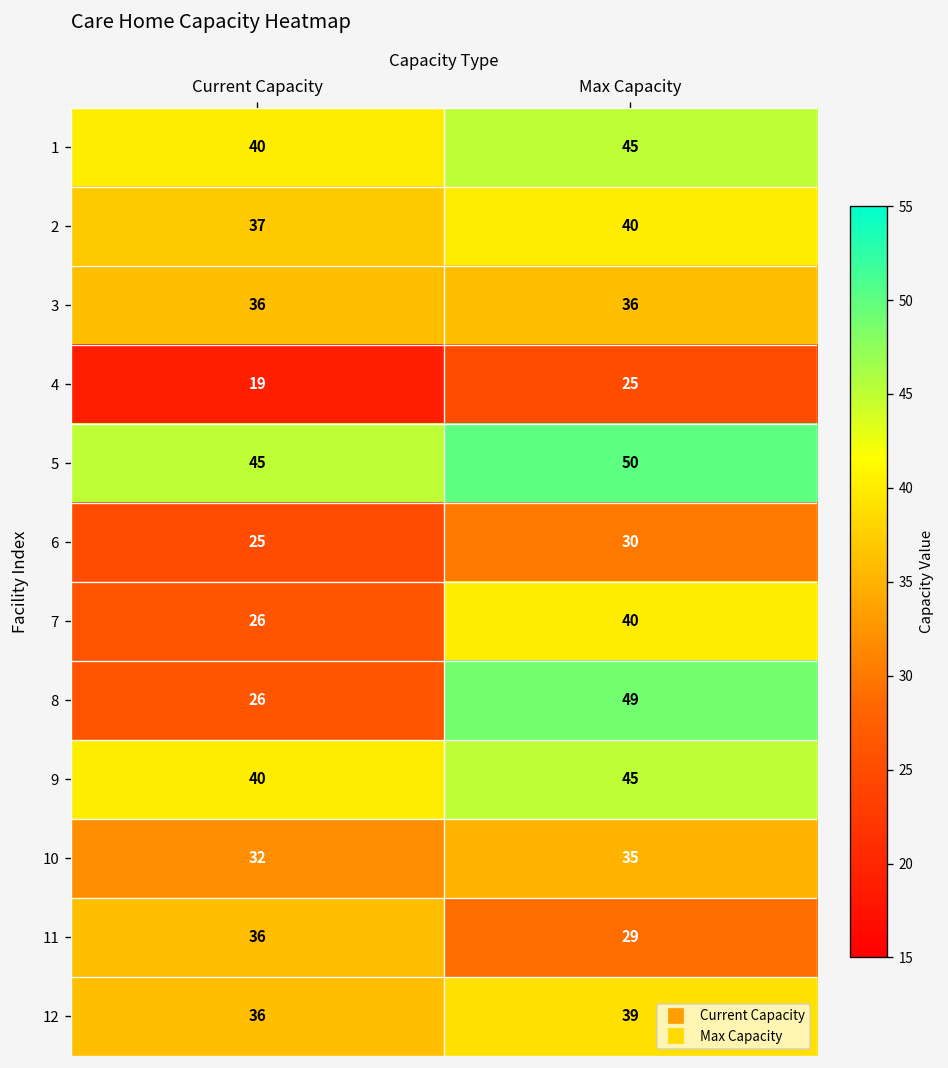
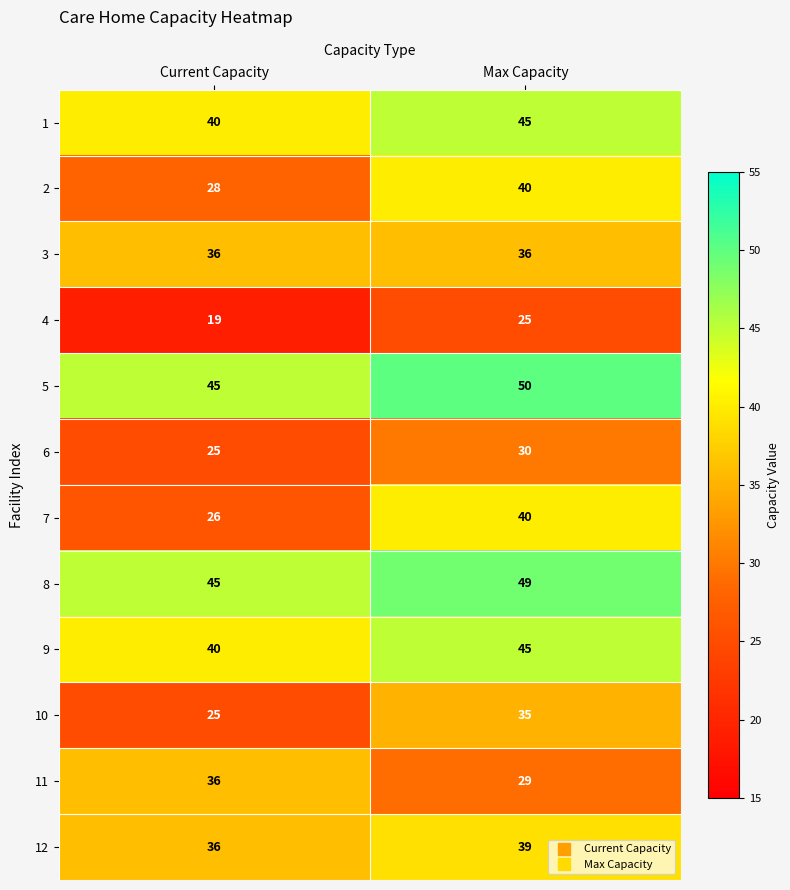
  {
    "1": {
      "Current Capacity": 40,
      "Max Capacity": 45
    },
    "2": {
-     "Current Capacity": 37,
+     "Current Capacity": 28,
      "Max Capacity": 40
    },
    "3": {
      "Current Capacity": 36,
      "Max Capacity": 36
    },
    "4": {
      "Current Capacity": 19,
      "Max Capacity": 25
    },
    "5": {
      "Current Capacity": 45,
      "Max Capacity": 50
    },
    "6": {
      "Current Capacity": 25,
      "Max Capacity": 30
    },
    "7": {
      "Current Capacity": 26,
      "Max Capacity": 40
    },
    "8": {
-     "Current Capacity": 26,
+     "Current Capacity": 45,
      "Max Capacity": 49
    },
    "9": {
      "Current Capacity": 40,
      "Max Capacity": 45
    },
    "10": {
-     "Current Capacity": 32,
+     "Current Capacity": 25,
      "Max Capacity": 35
    },
    "11": {
      "Current Capacity": 36,
      "Max Capacity": 29
    },
    "12": {
      "Current Capacity": 36,
      "Max Capacity": 39
    }
  }
